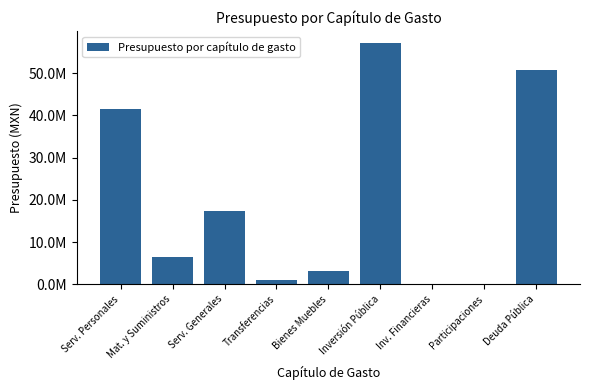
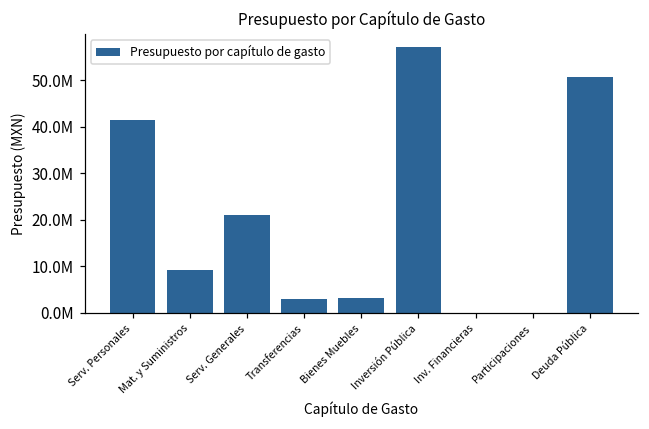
  {
    "Serv. Personales": 42000000,
-   "Mat. y Suministros": 6000000,
-   "Serv. Generales": 17000000,
-   "Transferencias": 1000000,
+   "Mat. y Suministros": 9000000,
+   "Serv. Generales": 21000000,
+   "Transferencias": 3000000,
    "Bienes Muebles": 3000000,
    "Inversión Pública": 57000000,
    "Inv. Financieras": 0,
    "Participaciones": 0,
    "Deuda Pública": 51000000
  }
